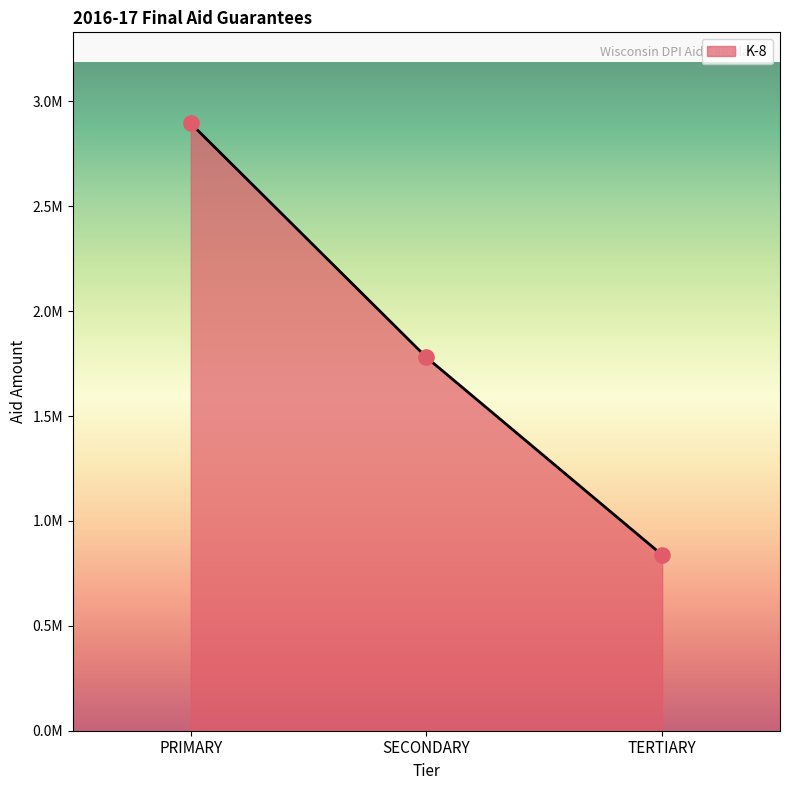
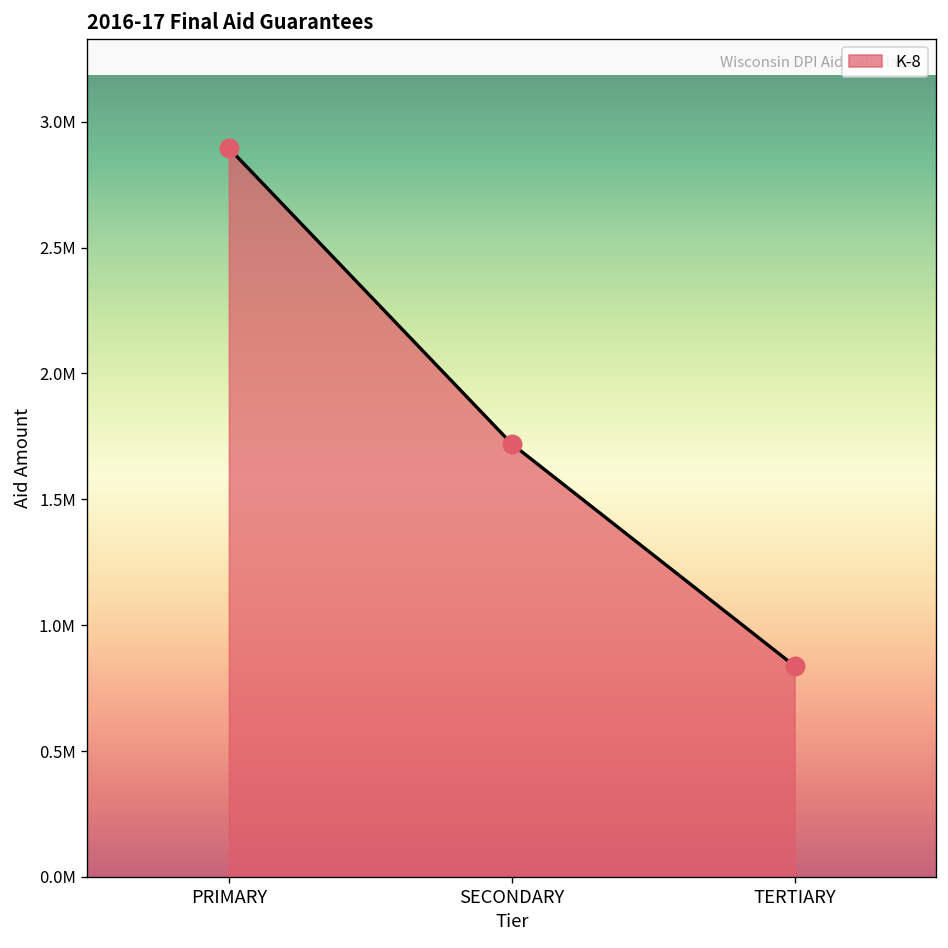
  {
    "PRIMARY": 2900000,
-   "SECONDARY": 1780000,
+   "SECONDARY": 1720000,
    "TERTIARY": 840000
  }
